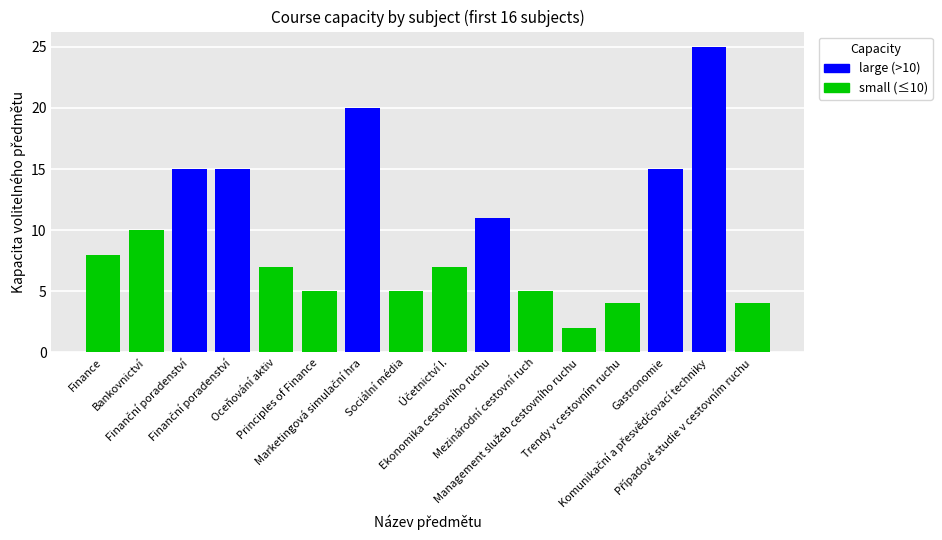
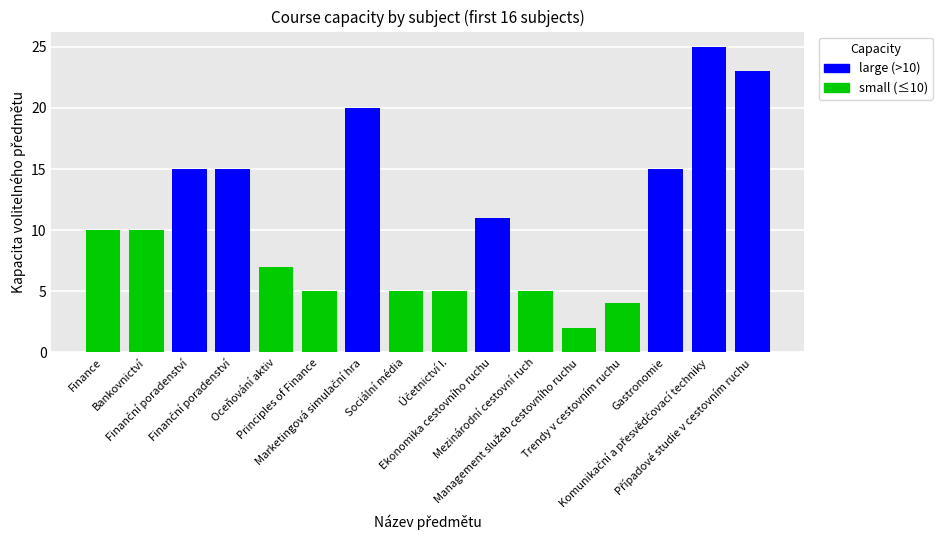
  {
-   "Finance": 8,
+   "Finance": 10,
    "Bankovnictví": 10,
    "Oceňování aktiv": 7,
    "Principles of Finance": 5,
    "Marketingová simulační hra": 20,
    "Sociální média": 5,
-   "Účetnictví I.": 7,
+   "Účetnictví I.": 5,
    "Ekonomika cestovního ruchu": 11,
    "Mezinárodní cestovní ruch": 5,
    "Management služeb cestovního ruchu": 2,
    "Trendy v cestovním ruchu": 4,
    "Gastronomie": 15,
    "Komunikační a přesvědčovací techniky": 25,
-   "Případové studie v cestovním ruchu": 4
+   "Případové studie v cestovním ruchu": 23
  }
